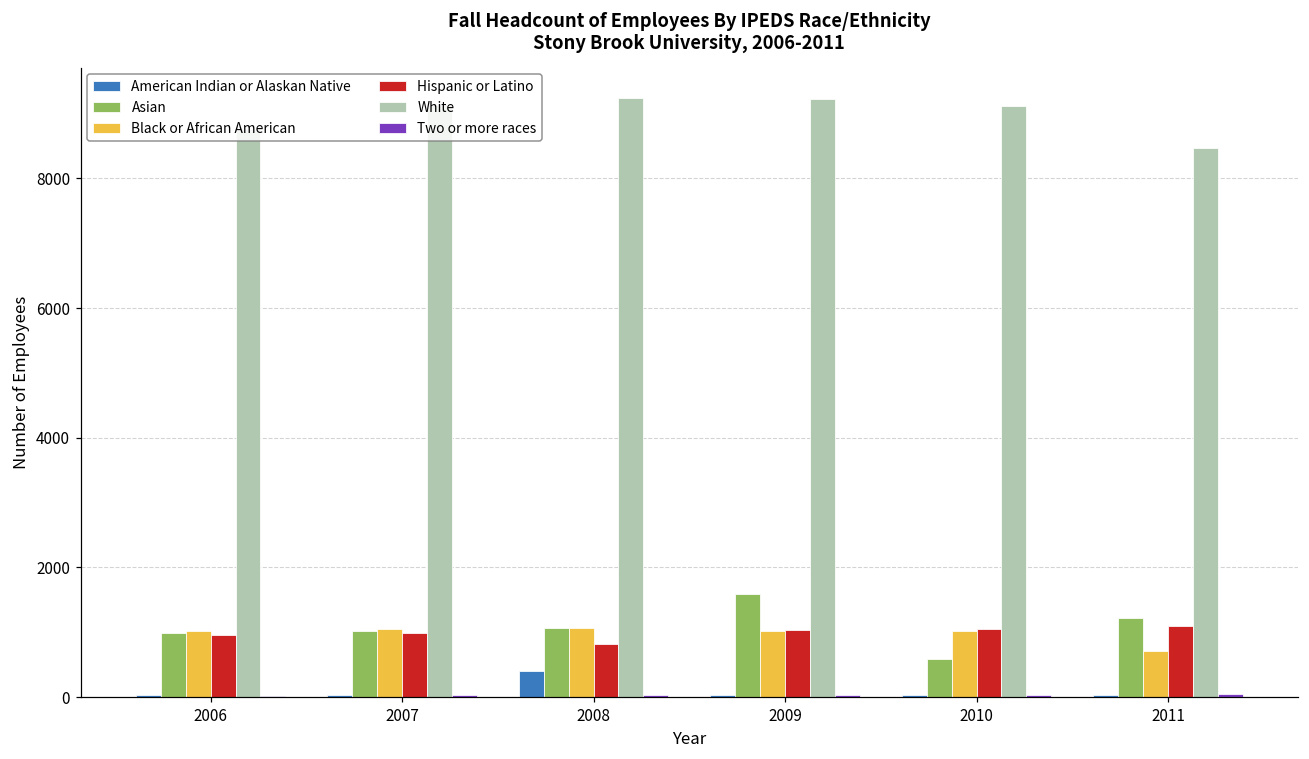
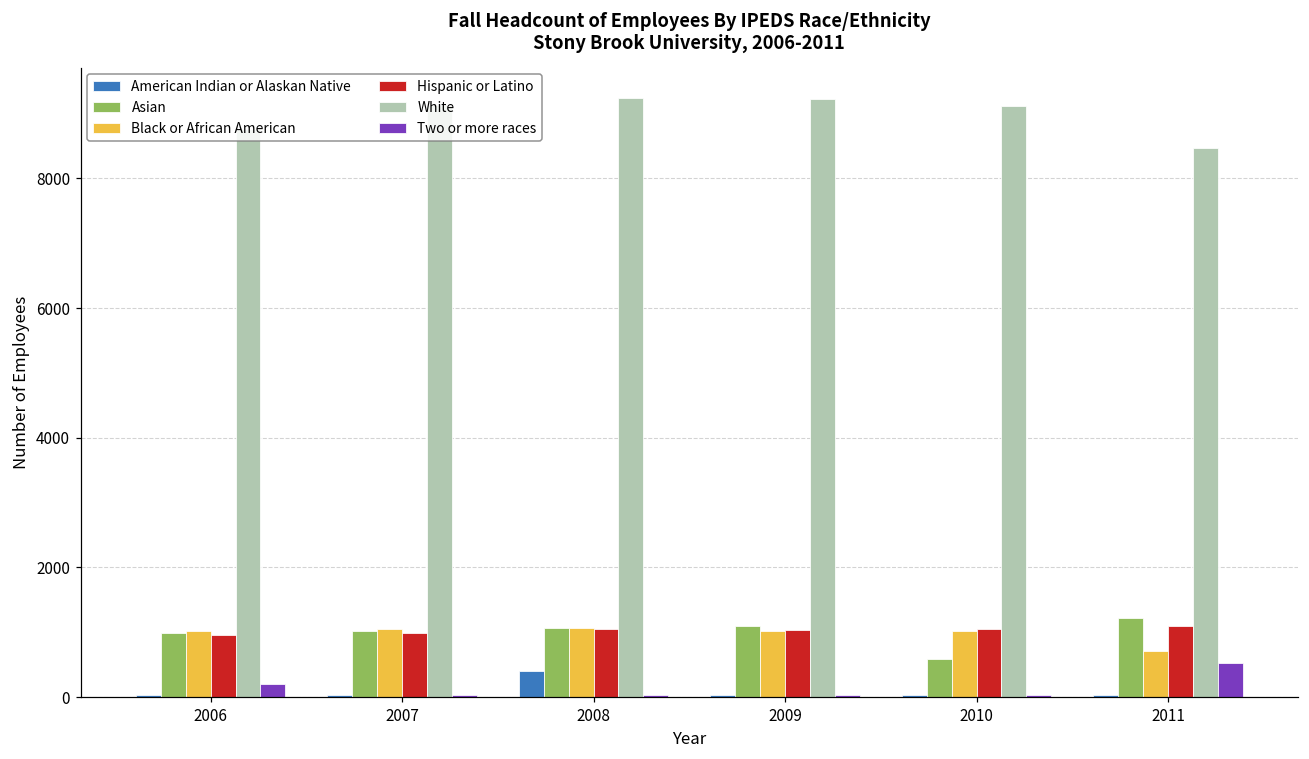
  {
    "American Indian or Alaskan Native": {
      "2008": 400
    },
    "Asian": {
      "2006": 1000,
      "2007": 1000,
      "2008": 1100,
-     "2009": 1600,
+     "2009": 1100,
      "2010": 600,
      "2011": 1200
    },
    "Black or African American": {
      "2006": 1000,
      "2007": 1000,
      "2008": 1100,
      "2009": 1000,
      "2010": 1000,
      "2011": 700
    },
    "Hispanic or Latino": {
      "2006": 1000,
      "2007": 1000,
-     "2008": 800,
+     "2008": 1000,
      "2009": 1000,
      "2010": 1100,
      "2011": 1100
    },
    "White": {
      "2008": 9200,
      "2009": 9200,
      "2010": 9100,
      "2011": 8500
    },
    "Two or more races": {
-     "2006": 0,
-     "2011": 0
+     "2006": 200,
+     "2011": 500
    }
  }
